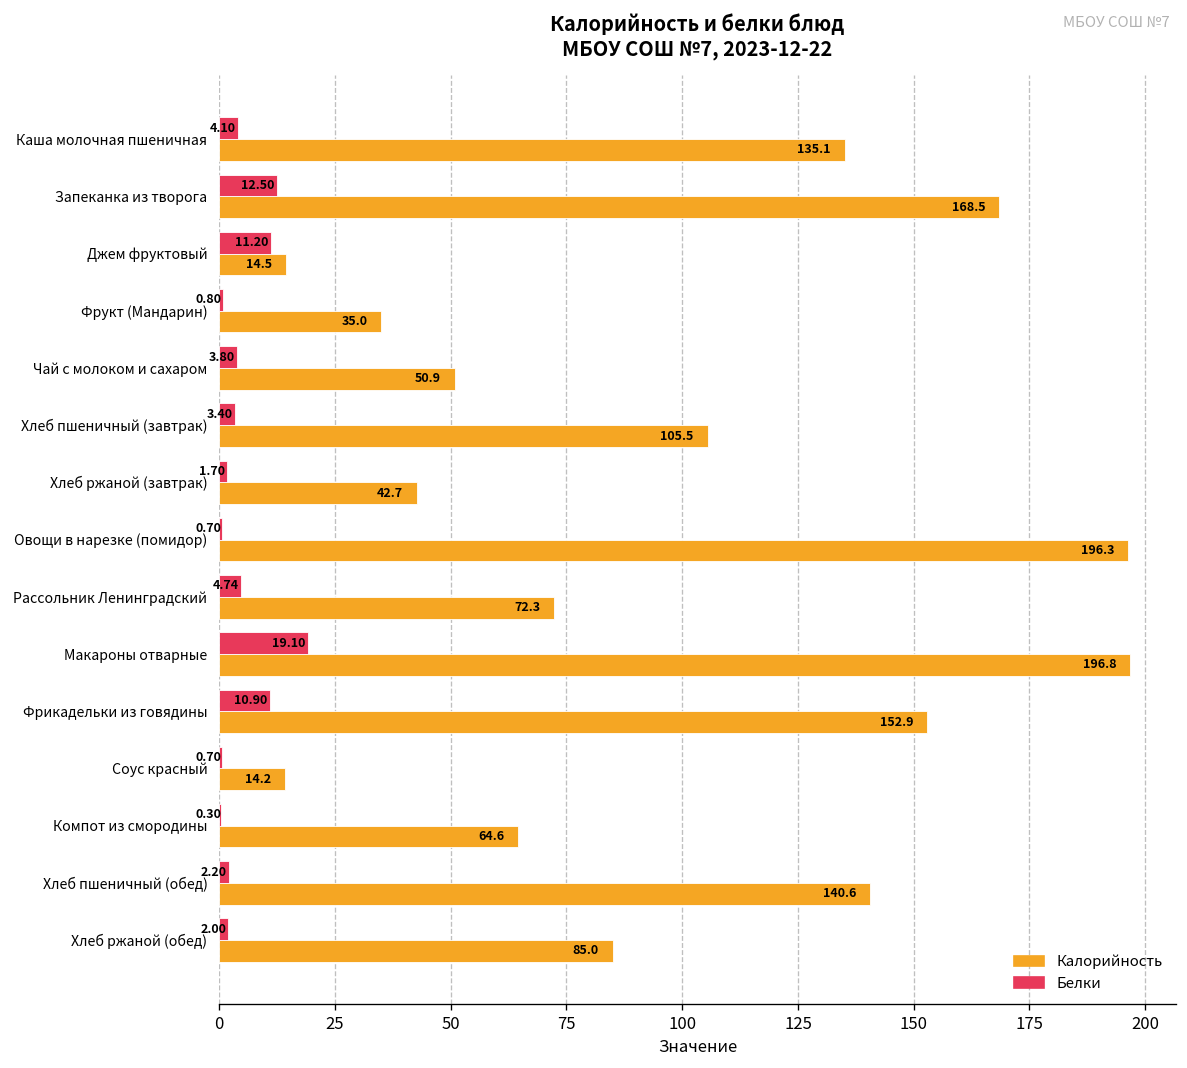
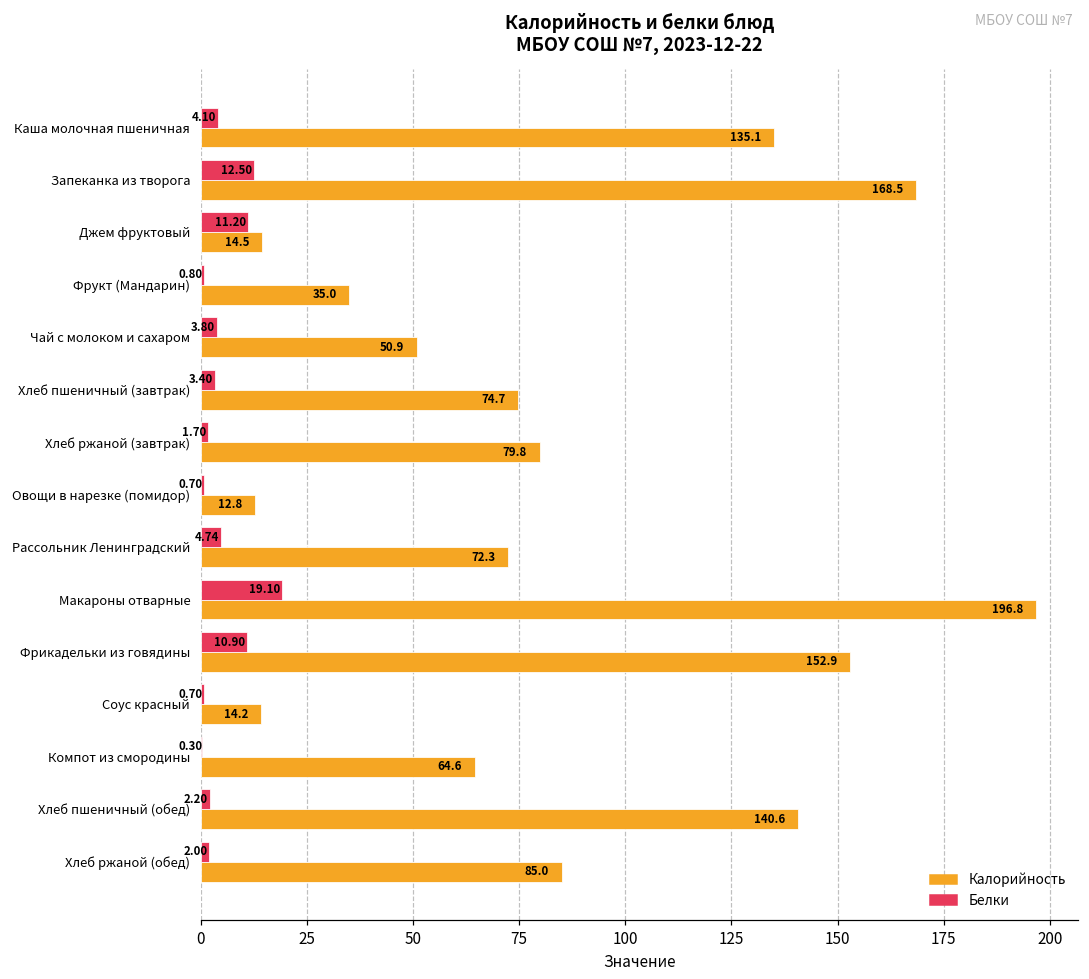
  {
    "Калорийность": {
      "Каша молочная пшеничная": 135.1,
      "Запеканка из творога": 168.5,
      "Джем фруктовый": 14.5,
      "Фрукт (Мандарин)": 35.0,
      "Чай с молоком и сахаром": 50.9,
-     "Хлеб пшеничный (завтрак)": 105.5,
-     "Хлеб ржаной (завтрак)": 42.7,
-     "Овощи в нарезке (помидор)": 196.3,
+     "Хлеб пшеничный (завтрак)": 74.7,
+     "Хлеб ржаной (завтрак)": 79.8,
+     "Овощи в нарезке (помидор)": 12.8,
      "Рассольник Ленинградский": 72.3,
      "Макароны отварные": 196.8,
      "Фрикадельки из говядины": 152.9,
      "Соус красный": 14.2,
      "Компот из смородины": 64.6,
      "Хлеб пшеничный (обед)": 140.6,
      "Хлеб ржаной (обед)": 85.0
    },
    "Белки": {
      "Каша молочная пшеничная": 4.10,
      "Запеканка из творога": 12.50,
      "Джем фруктовый": 11.20,
      "Фрукт (Мандарин)": 0.80,
      "Чай с молоком и сахаром": 3.80,
      "Хлеб пшеничный (завтрак)": 3.40,
      "Хлеб ржаной (завтрак)": 1.70,
      "Овощи в нарезке (помидор)": 0.70,
      "Рассольник Ленинградский": 4.74,
      "Макароны отварные": 19.10,
      "Фрикадельки из говядины": 10.90,
      "Соус красный": 0.70,
      "Компот из смородины": 0.30,
      "Хлеб пшеничный (обед)": 2.20,
      "Хлеб ржаной (обед)": 2.00
    }
  }
